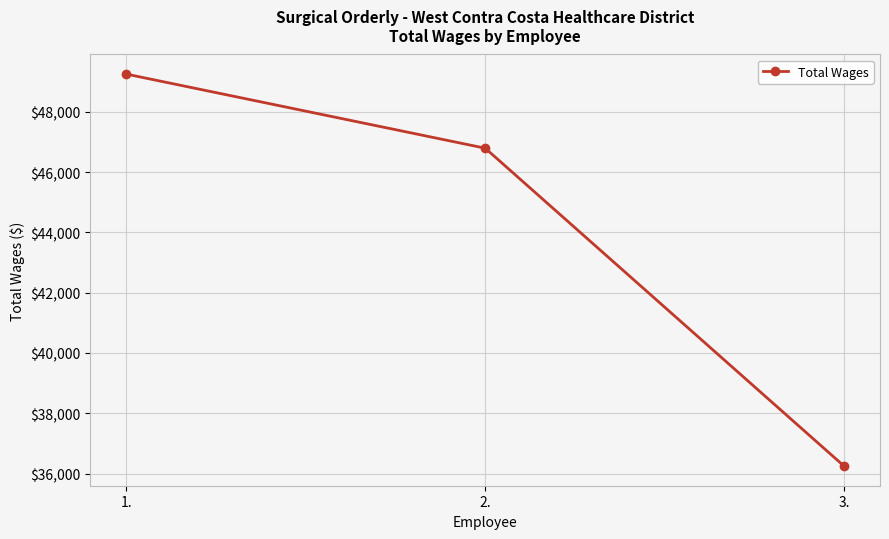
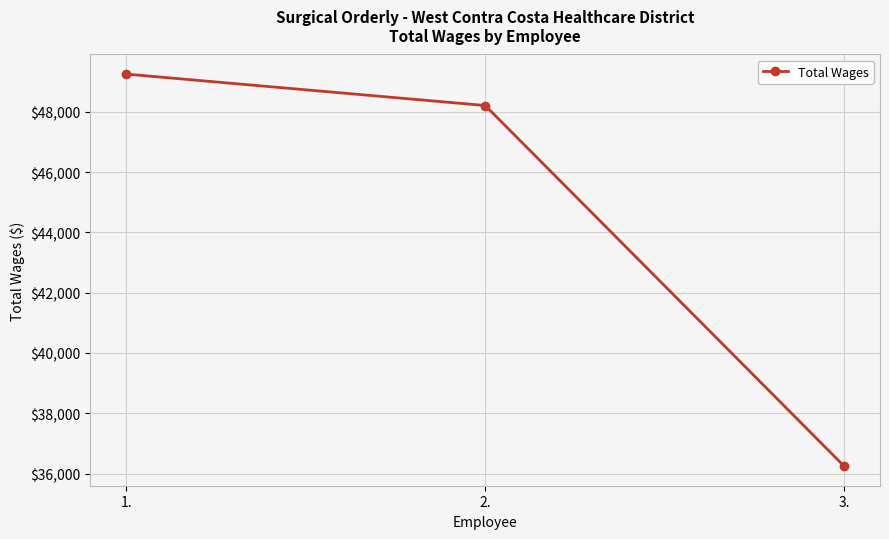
  {
    "1.": "$49,200",
-   "2.": "$46,800",
+   "2.": "$48,200",
    "3.": "$36,200"
  }
